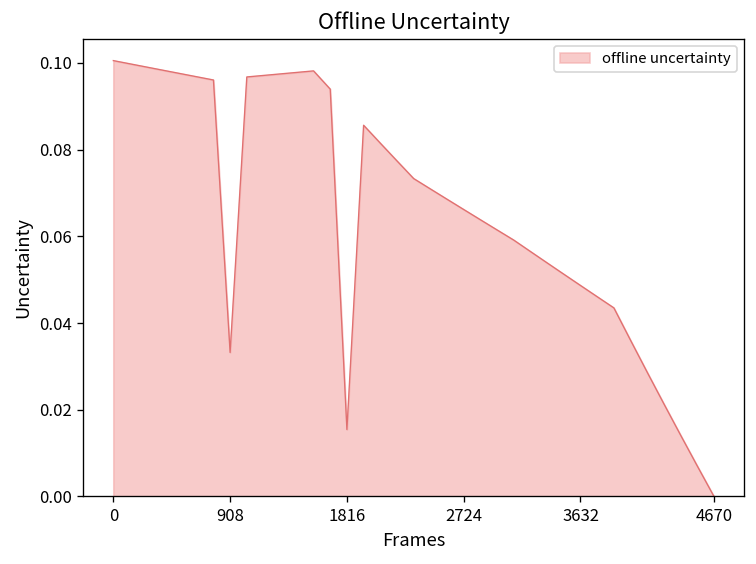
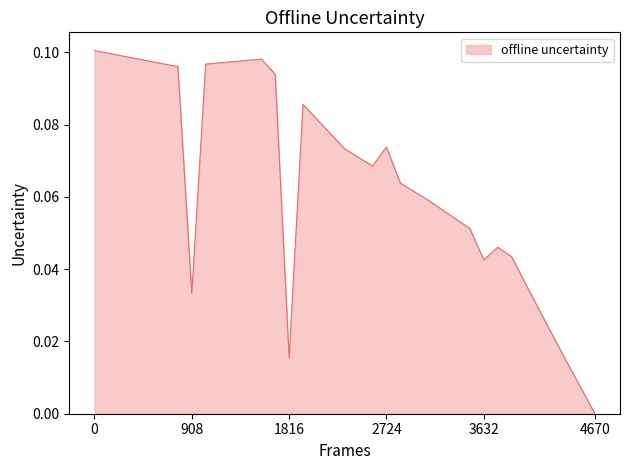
  {
    "0": 0.101,
    "908": 0.033,
    "1816": 0.015,
-   "2724": 0.066,
-   "3632": 0.049,
+   "2724": 0.074,
+   "3632": 0.043,
    "4670": 0.000
  }
